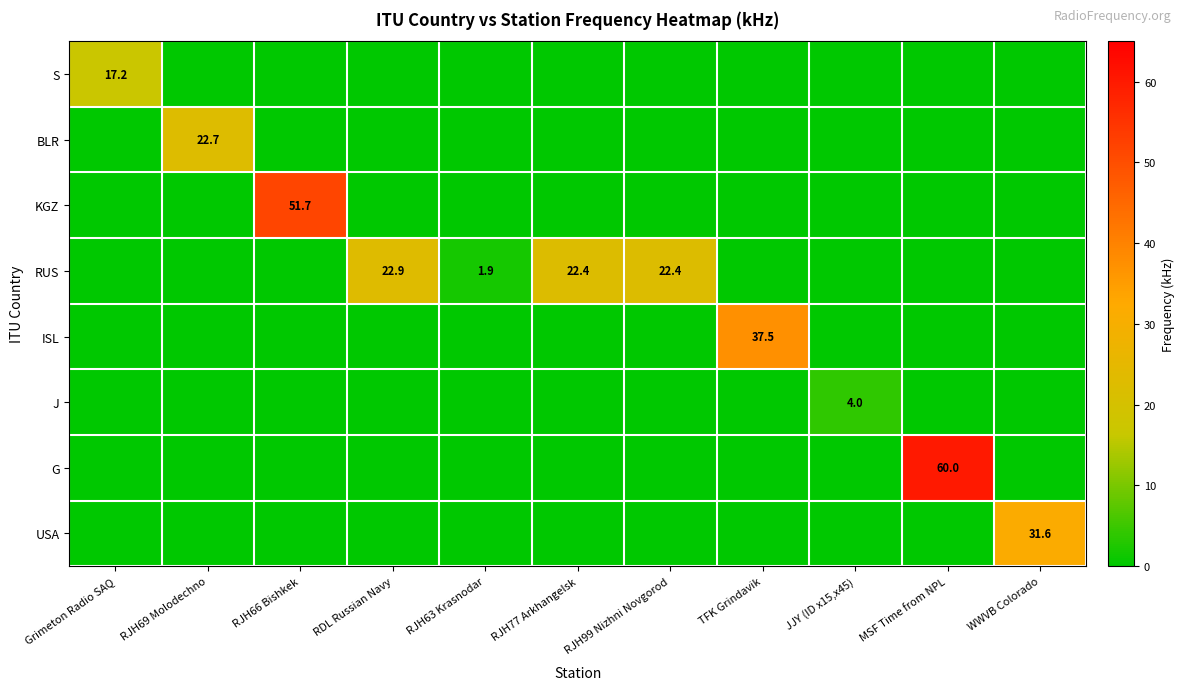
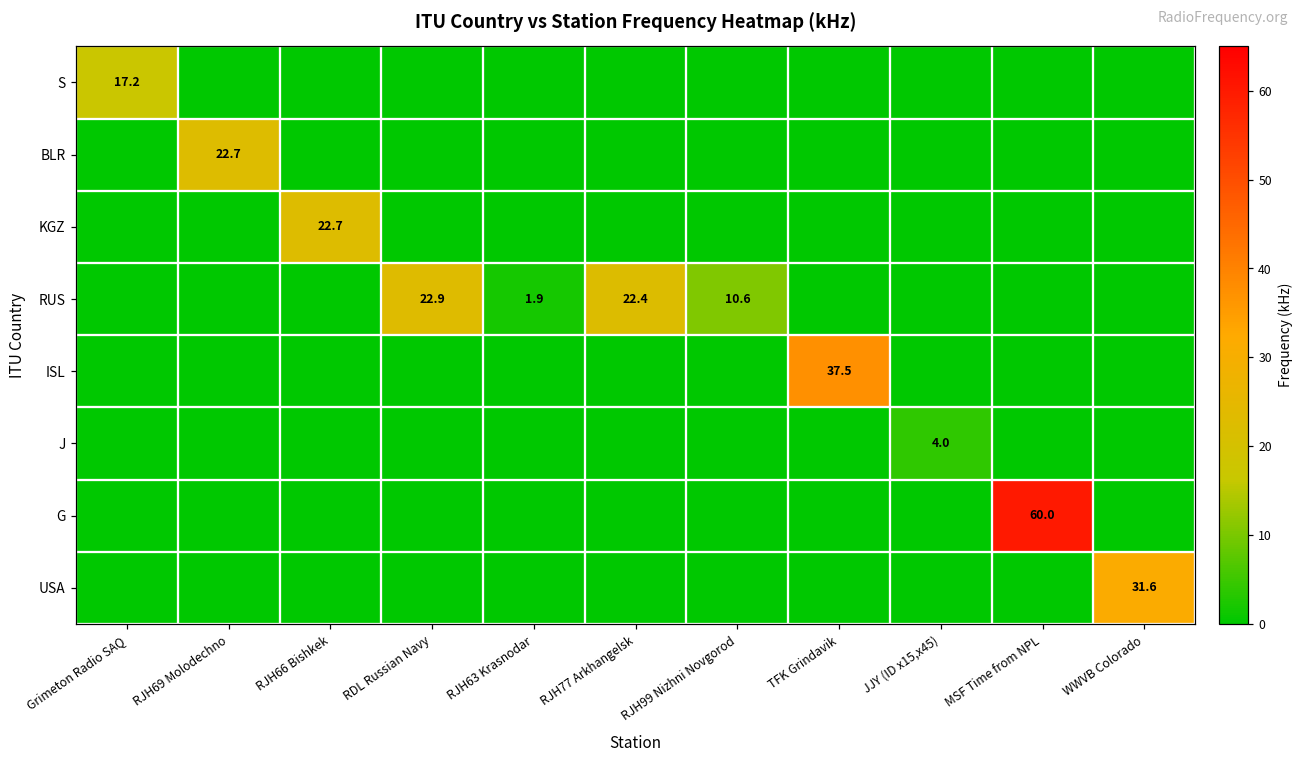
  {
    "S": {
      "Grimeton Radio SAQ": 17.2
    },
    "BLR": {
      "RJH69 Molodechno": 22.7
    },
    "KGZ": {
-     "RJH66 Bishkek": 51.7
+     "RJH66 Bishkek": 22.7
    },
    "RUS": {
      "RDL Russian Navy": 22.9,
      "RJH63 Krasnodar": 1.9,
      "RJH77 Arkhangelsk": 22.4,
-     "RJH99 Nizhni Novgorod": 22.4
+     "RJH99 Nizhni Novgorod": 10.6
    },
    "ISL": {
      "TFK Grindavik": 37.5
    },
    "J": {
      "JJY (ID x15,x45)": 4.0
    },
    "G": {
      "MSF Time from NPL": 60.0
    },
    "USA": {
      "WWVB Colorado": 31.6
    }
  }
